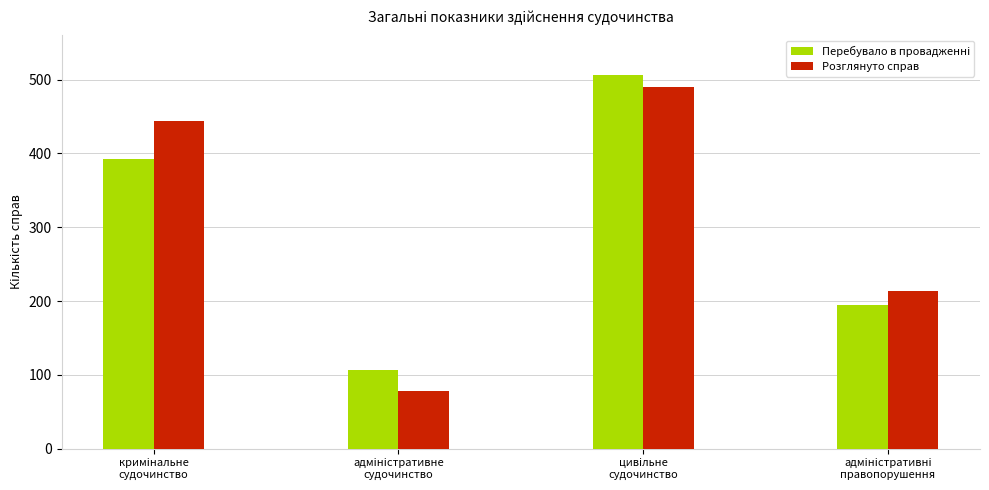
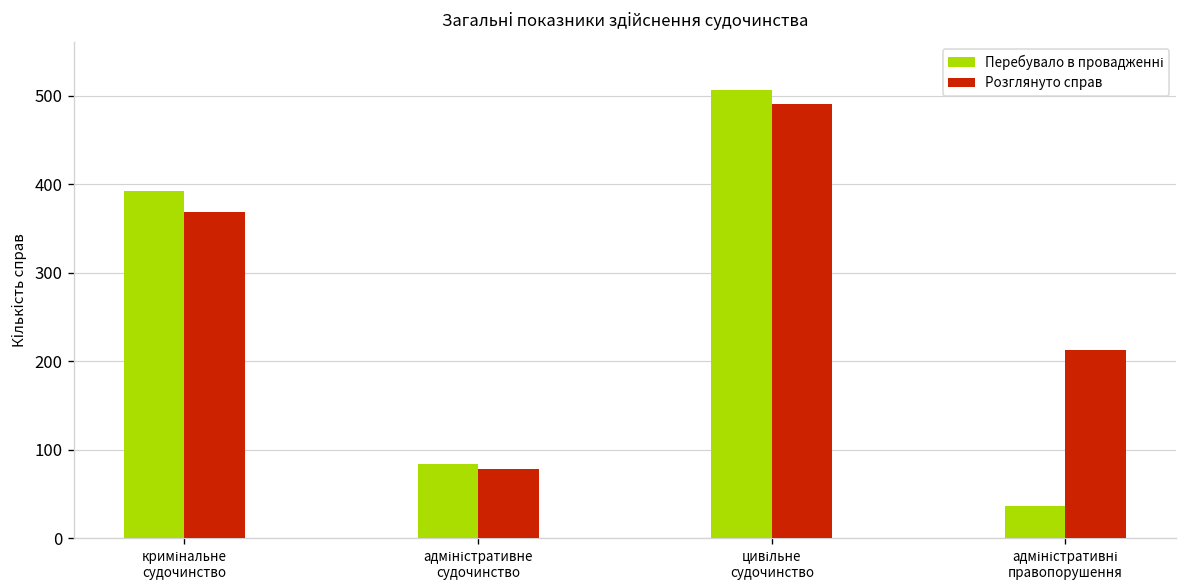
  {
    "Перебувало в провадженні": {
      "кримінальне судочинство": 390,
-     "адміністративне судочинство": 110,
+     "адміністративне судочинство": 80,
      "цивільне судочинство": 510,
-     "адміністративні правопорушення": 190
+     "адміністративні правопорушення": 40
    },
    "Розглянуто справ": {
-     "кримінальне судочинство": 440,
+     "кримінальне судочинство": 370,
      "адміністративне судочинство": 80,
      "цивільне судочинство": 490,
      "адміністративні правопорушення": 210
    }
  }
